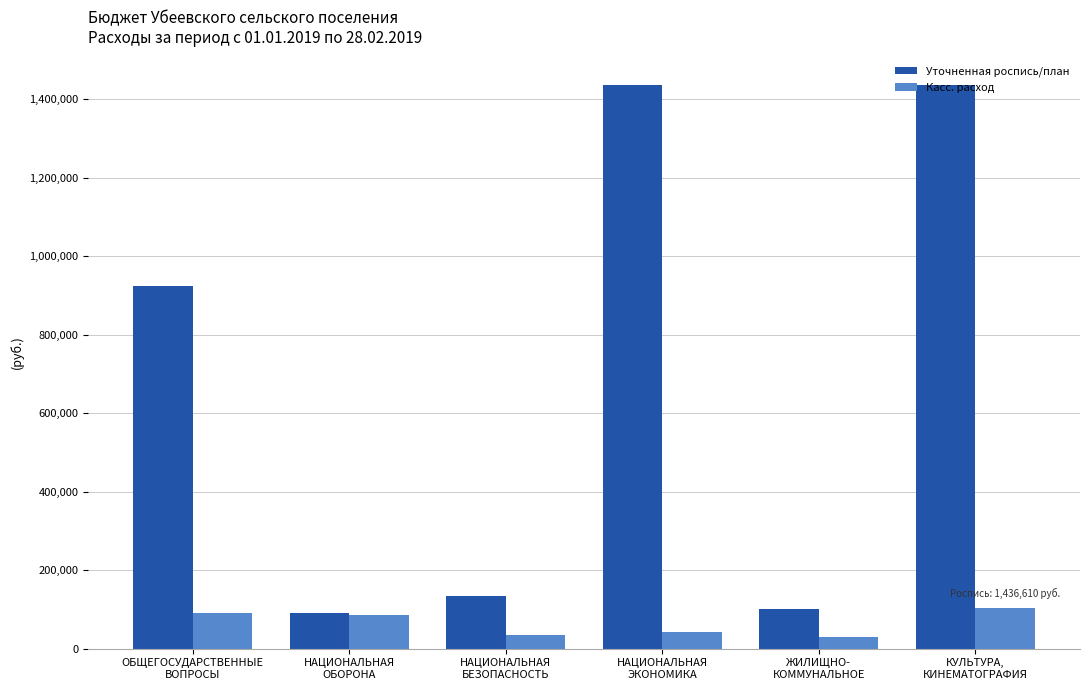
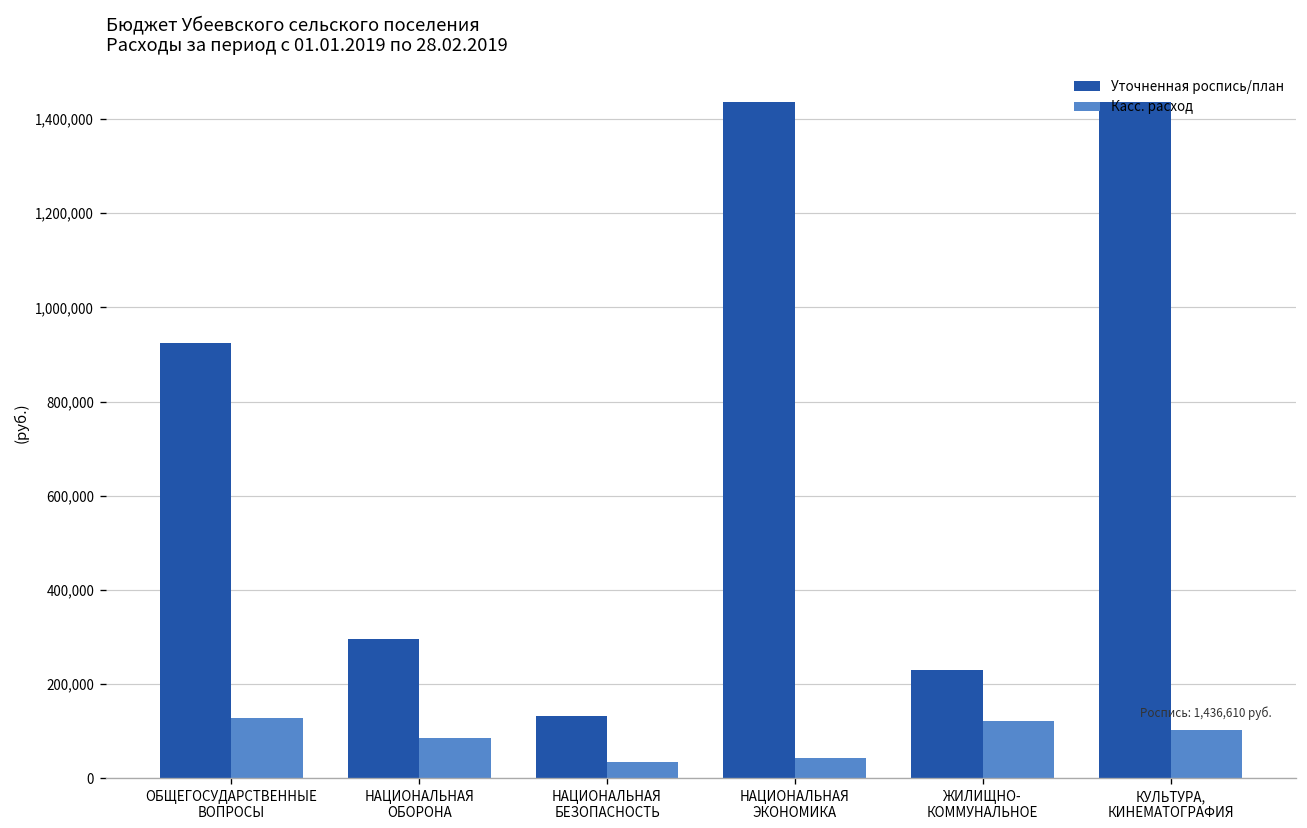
  {
    "Уточненная роспись/план": {
      "ОБЩЕГОСУДАРСТВЕННЫЕ ВОПРОСЫ": "920,000",
-     "НАЦИОНАЛЬНАЯ ОБОРОНА": "90,000",
+     "НАЦИОНАЛЬНАЯ ОБОРОНА": "300,000",
      "НАЦИОНАЛЬНАЯ БЕЗОПАСНОСТЬ": "130,000",
      "НАЦИОНАЛЬНАЯ ЭКОНОМИКА": "1,440,000",
-     "ЖИЛИЩНО- КОММУНАЛЬНОЕ": "100,000",
+     "ЖИЛИЩНО- КОММУНАЛЬНОЕ": "230,000",
      "КУЛЬТУРА, КИНЕМАТОГРАФИЯ": "1,440,000"
    },
    "Касс. расход": {
-     "ОБЩЕГОСУДАРСТВЕННЫЕ ВОПРОСЫ": "90,000",
+     "ОБЩЕГОСУДАРСТВЕННЫЕ ВОПРОСЫ": "130,000",
      "НАЦИОНАЛЬНАЯ ОБОРОНА": "90,000",
      "НАЦИОНАЛЬНАЯ БЕЗОПАСНОСТЬ": "30,000",
      "НАЦИОНАЛЬНАЯ ЭКОНОМИКА": "40,000",
-     "ЖИЛИЩНО- КОММУНАЛЬНОЕ": "30,000"
+     "ЖИЛИЩНО- КОММУНАЛЬНОЕ": "120,000"
    }
  }
